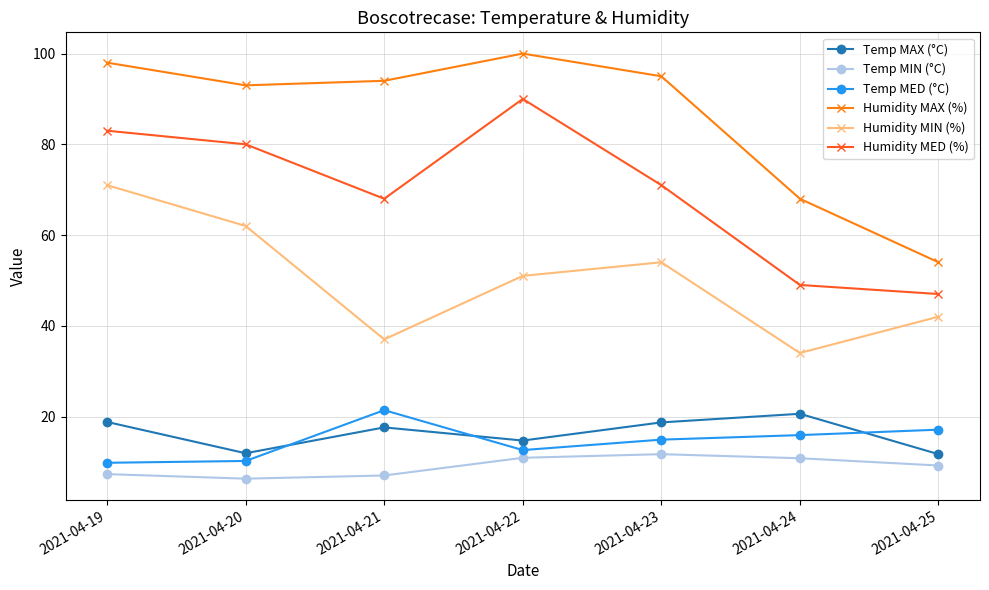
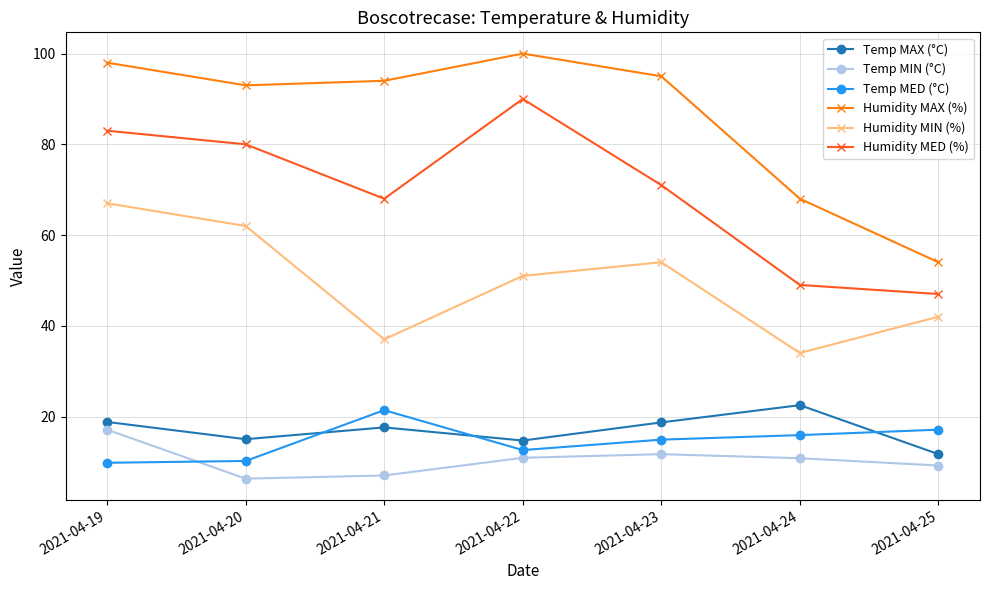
  {
    "Temp MAX (°C)": {
      "2021-04-19": 19,
-     "2021-04-20": 12,
+     "2021-04-20": 15,
      "2021-04-21": 18,
      "2021-04-22": 15,
      "2021-04-23": 19,
-     "2021-04-24": 21,
+     "2021-04-24": 23,
      "2021-04-25": 12
    },
    "Temp MIN (°C)": {
-     "2021-04-19": 7,
+     "2021-04-19": 17,
      "2021-04-20": 6,
      "2021-04-21": 7,
      "2021-04-22": 11,
      "2021-04-23": 12,
      "2021-04-24": 11,
      "2021-04-25": 9
    },
    "Temp MED (°C)": {
      "2021-04-19": 10,
      "2021-04-20": 10,
      "2021-04-21": 21,
      "2021-04-22": 13,
      "2021-04-23": 15,
      "2021-04-24": 16,
      "2021-04-25": 17
    },
    "Humidity MIN (%)": {
-     "2021-04-19": 71,
+     "2021-04-19": 67,
      "2021-04-20": 62,
      "2021-04-21": 37,
      "2021-04-22": 51,
      "2021-04-23": 54,
      "2021-04-24": 34,
      "2021-04-25": 42
    }
  }
